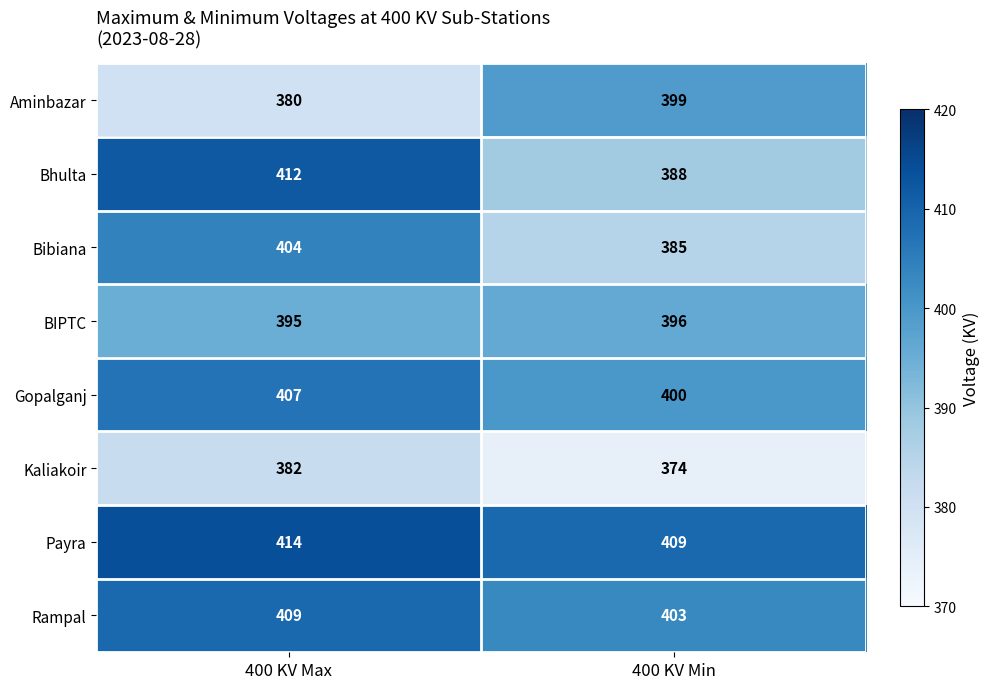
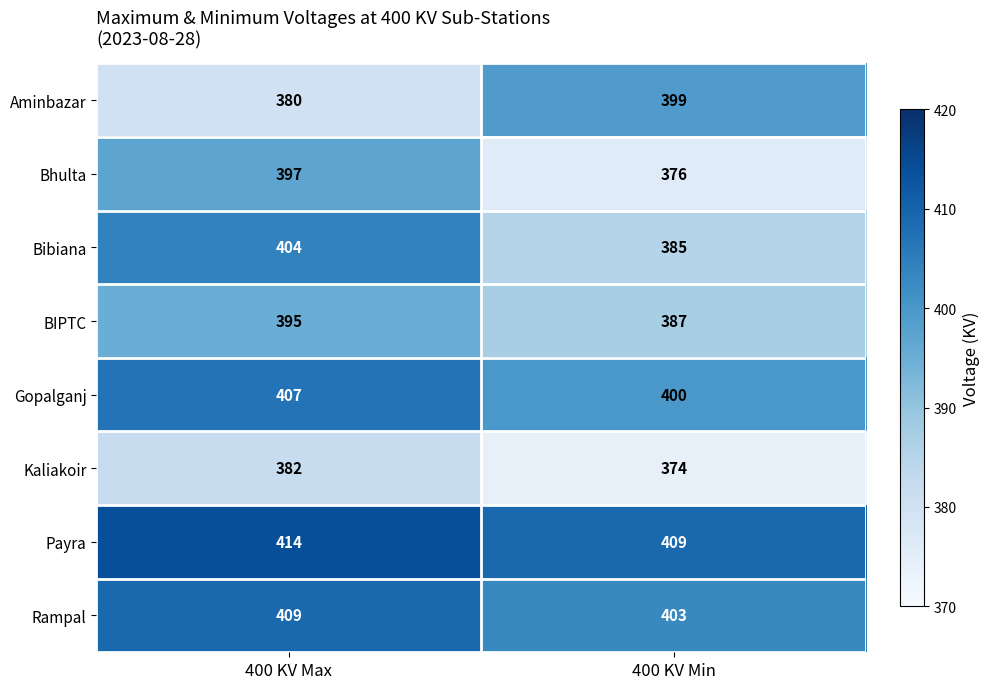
  {
    "Aminbazar": {
      "400 KV Max": 380,
      "400 KV Min": 399
    },
    "Bhulta": {
-     "400 KV Max": 412,
-     "400 KV Min": 388
+     "400 KV Max": 397,
+     "400 KV Min": 376
    },
    "Bibiana": {
      "400 KV Max": 404,
      "400 KV Min": 385
    },
    "BIPTC": {
      "400 KV Max": 395,
-     "400 KV Min": 396
+     "400 KV Min": 387
    },
    "Gopalganj": {
      "400 KV Max": 407,
      "400 KV Min": 400
    },
    "Kaliakoir": {
      "400 KV Max": 382,
      "400 KV Min": 374
    },
    "Payra": {
      "400 KV Max": 414,
      "400 KV Min": 409
    },
    "Rampal": {
      "400 KV Max": 409,
      "400 KV Min": 403
    }
  }
